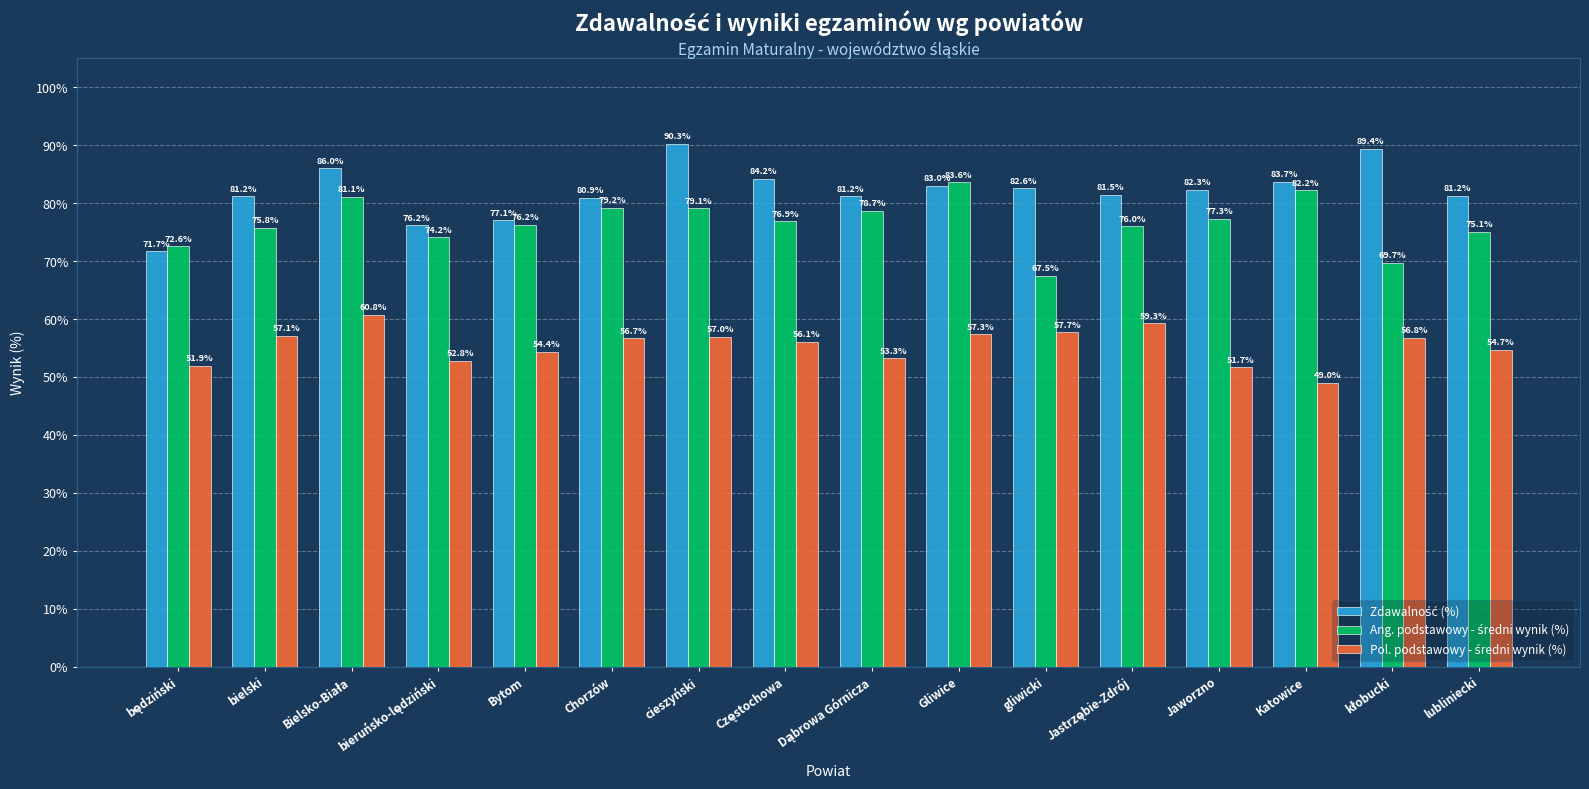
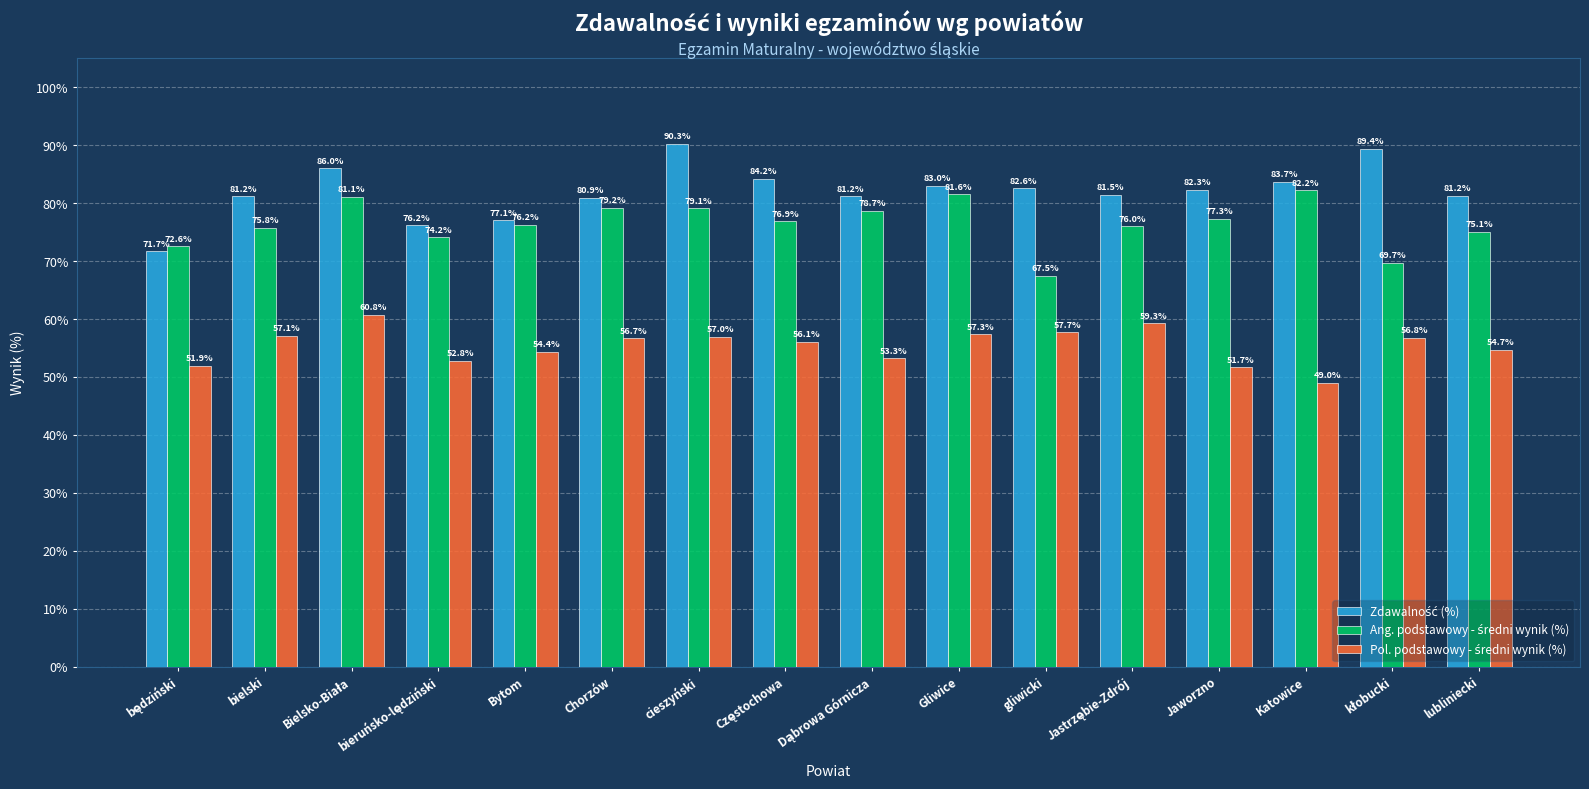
  {
    "Zdawalność (%)": {
      "będziński": "71.7%",
      "bielski": "81.2%",
      "Bielsko-Biała": "86.0%",
      "bieruńsko-lędziński": "76.2%",
      "Bytom": "77.1%",
      "Chorzów": "80.9%",
      "cieszyński": "90.3%",
      "Częstochowa": "84.2%",
      "Dąbrowa Górnicza": "81.2%",
      "Gliwice": "83.0%",
      "gliwicki": "82.6%",
      "Jastrzębie-Zdrój": "81.5%",
      "Jaworzno": "82.3%",
      "Katowice": "83.7%",
      "kłobucki": "89.4%",
      "lubliniecki": "81.2%"
    },
    "Ang. podstawowy - średni wynik (%)": {
      "będziński": "72.6%",
      "bielski": "75.8%",
      "Bielsko-Biała": "81.1%",
      "bieruńsko-lędziński": "74.2%",
      "Bytom": "76.2%",
      "Chorzów": "79.2%",
      "cieszyński": "79.1%",
      "Częstochowa": "76.9%",
      "Dąbrowa Górnicza": "78.7%",
-     "Gliwice": "83.6%",
+     "Gliwice": "81.6%",
      "gliwicki": "67.5%",
      "Jastrzębie-Zdrój": "76.0%",
      "Jaworzno": "77.3%",
      "Katowice": "82.2%",
      "kłobucki": "69.7%",
      "lubliniecki": "75.1%"
    },
    "Pol. podstawowy - średni wynik (%)": {
      "będziński": "51.9%",
      "bielski": "57.1%",
      "Bielsko-Biała": "60.8%",
      "bieruńsko-lędziński": "52.8%",
      "Bytom": "54.4%",
      "Chorzów": "56.7%",
      "cieszyński": "57.0%",
      "Częstochowa": "56.1%",
      "Dąbrowa Górnicza": "53.3%",
      "Gliwice": "57.3%",
      "gliwicki": "57.7%",
      "Jastrzębie-Zdrój": "59.3%",
      "Jaworzno": "51.7%",
      "Katowice": "49.0%",
      "kłobucki": "56.8%",
      "lubliniecki": "54.7%"
    }
  }
